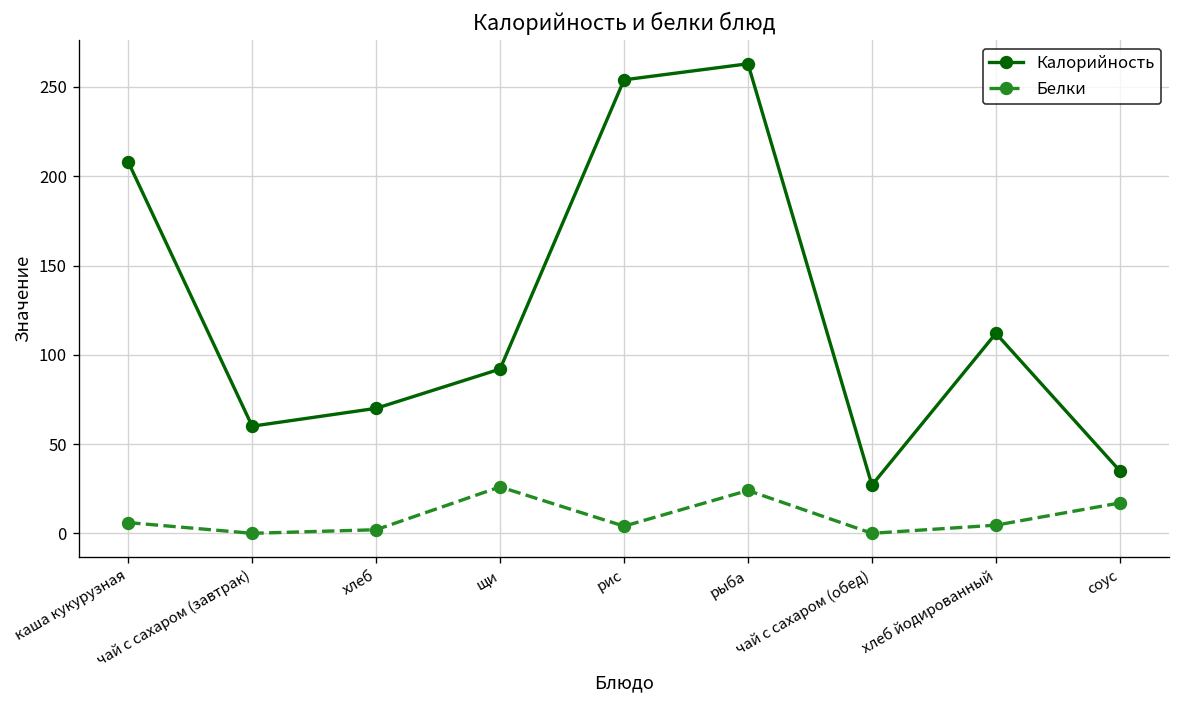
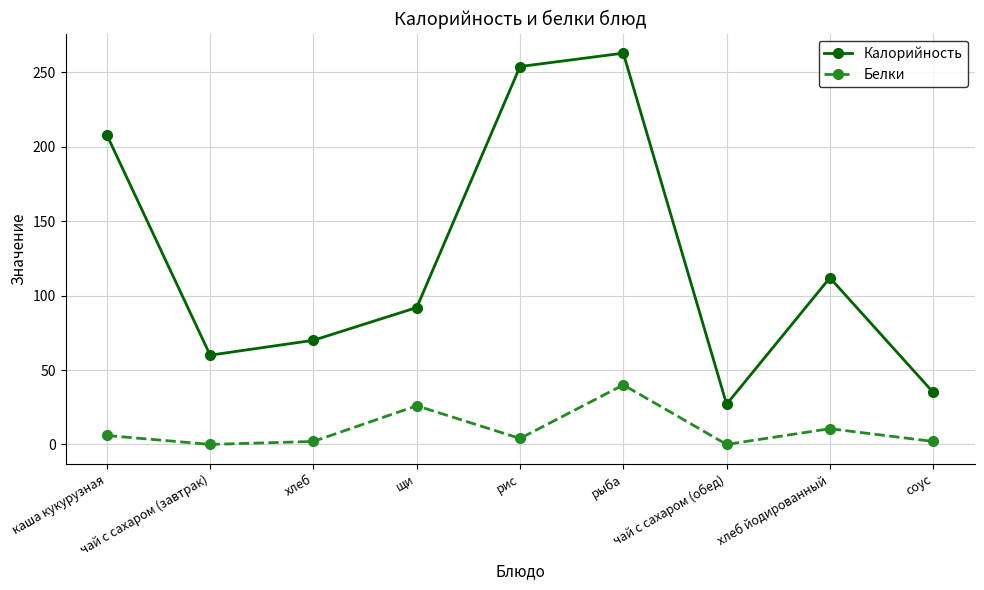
  {
    "Калорийность": {
      "каша кукурузная": 208,
      "чай с сахаром (завтрак)": 60,
      "хлеб": 70,
      "щи": 92,
      "рис": 254,
      "рыба": 263,
      "чай с сахаром (обед)": 27,
      "хлеб йодированный": 112,
      "соус": 35
    },
    "Белки": {
      "каша кукурузная": 6,
      "чай с сахаром (завтрак)": 0,
      "хлеб": 2,
      "щи": 26,
      "рис": 4,
-     "рыба": 24,
+     "рыба": 40,
      "чай с сахаром (обед)": 0,
-     "хлеб йодированный": 5,
-     "соус": 17
+     "хлеб йодированный": 11,
+     "соус": 2
    }
  }
